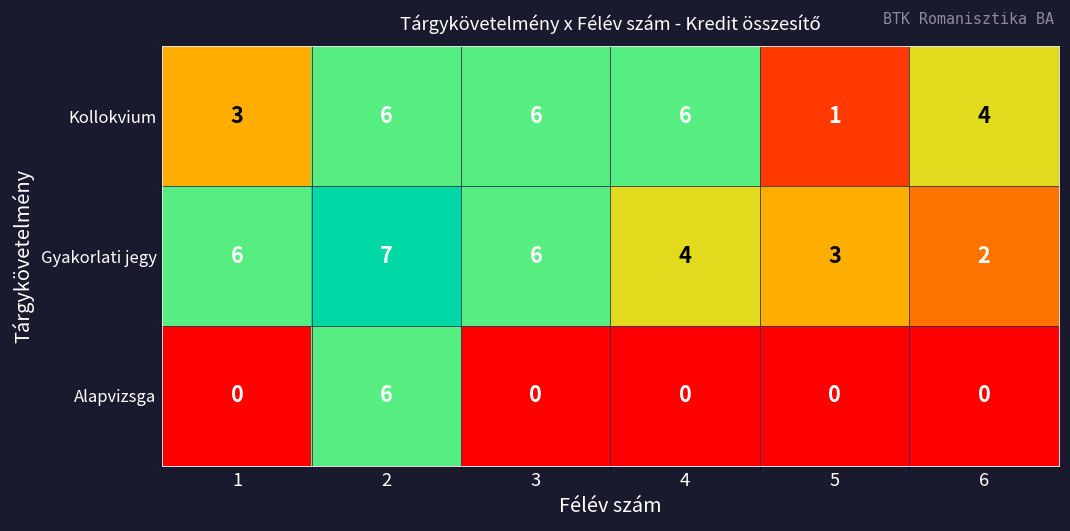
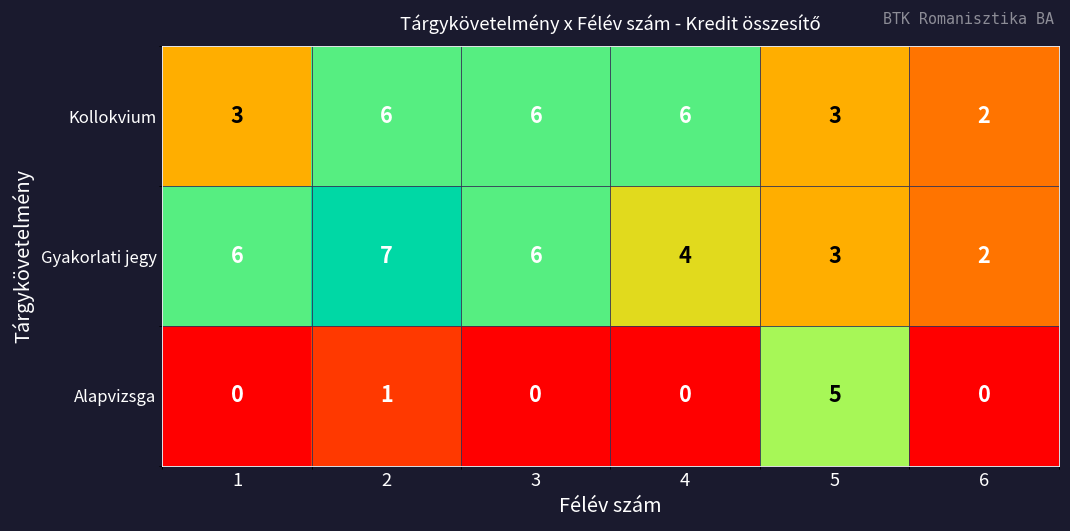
  {
    "Kollokvium": {
      "1": 3,
      "2": 6,
      "3": 6,
      "4": 6,
-     "5": 1,
-     "6": 4
+     "5": 3,
+     "6": 2
    },
    "Gyakorlati jegy": {
      "1": 6,
      "2": 7,
      "3": 6,
      "4": 4,
      "5": 3,
      "6": 2
    },
    "Alapvizsga": {
      "1": 0,
-     "2": 6,
+     "2": 1,
      "3": 0,
      "4": 0,
-     "5": 0,
+     "5": 5,
      "6": 0
    }
  }
